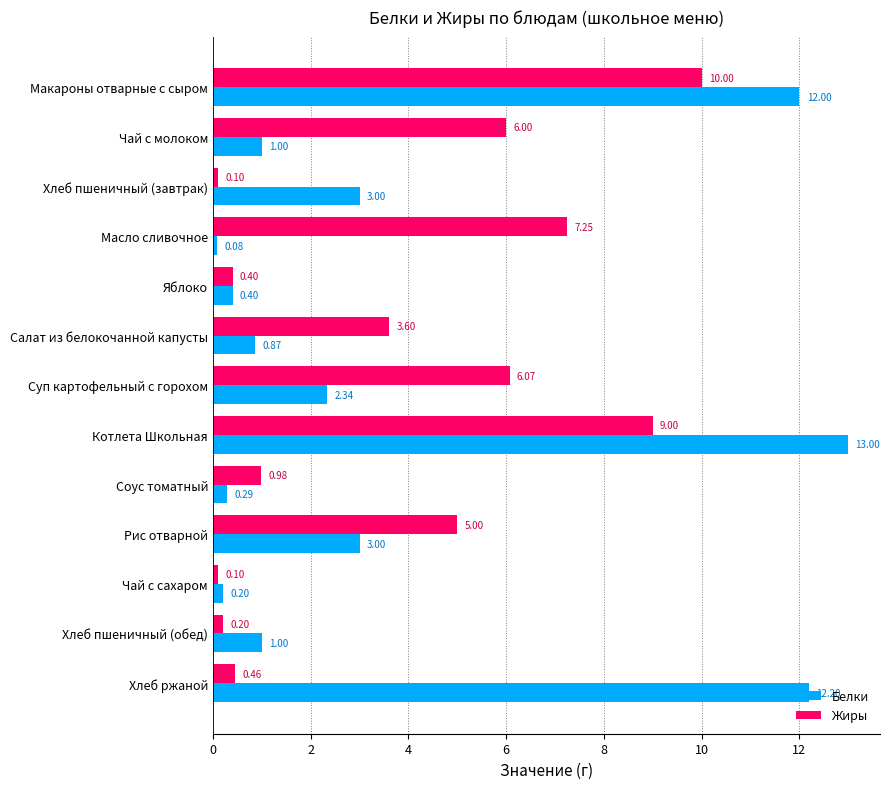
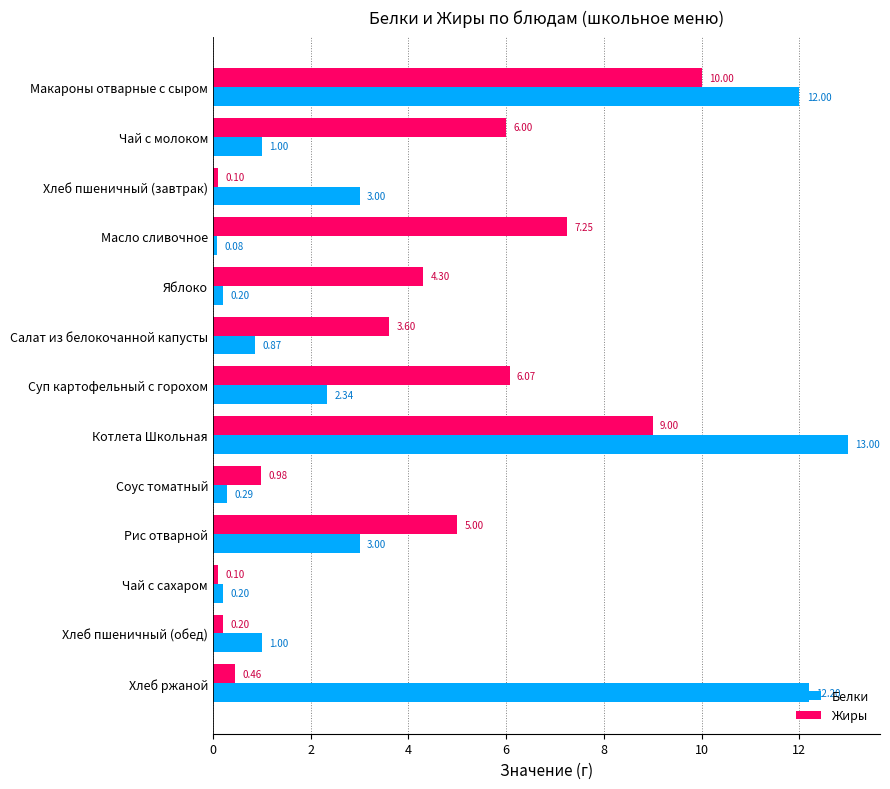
  {
    "Белки": {
      "Макароны отварные с сыром": 12.00,
      "Чай с молоком": 1.00,
      "Хлеб пшеничный (завтрак)": 3.00,
      "Масло сливочное": 0.08,
-     "Яблоко": 0.40,
+     "Яблоко": 0.20,
      "Салат из белокочанной капусты": 0.87,
      "Суп картофельный с горохом": 2.34,
      "Котлета Школьная": 13.00,
      "Соус томатный": 0.29,
      "Рис отварной": 3.00,
      "Чай с сахаром": 0.20,
      "Хлеб пшеничный (обед)": 1.00,
      "Хлеб ржаной": 12.20
    },
    "Жиры": {
      "Макароны отварные с сыром": 10.00,
      "Чай с молоком": 6.00,
      "Хлеб пшеничный (завтрак)": 0.10,
      "Масло сливочное": 7.25,
-     "Яблоко": 0.40,
+     "Яблоко": 4.30,
      "Салат из белокочанной капусты": 3.60,
      "Суп картофельный с горохом": 6.07,
      "Котлета Школьная": 9.00,
      "Соус томатный": 0.98,
      "Рис отварной": 5.00,
      "Чай с сахаром": 0.10,
      "Хлеб пшеничный (обед)": 0.20,
      "Хлеб ржаной": 0.46
    }
  }
